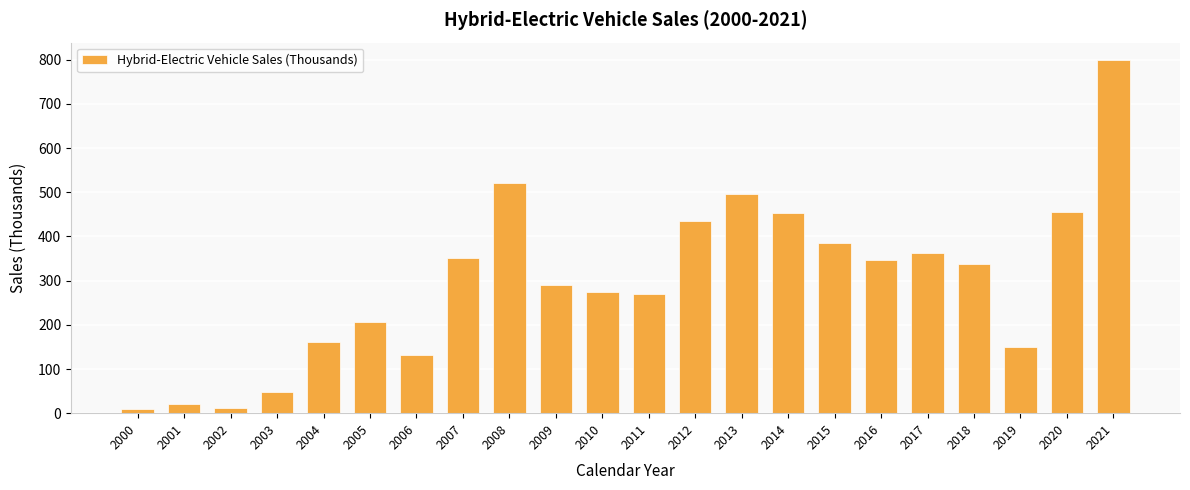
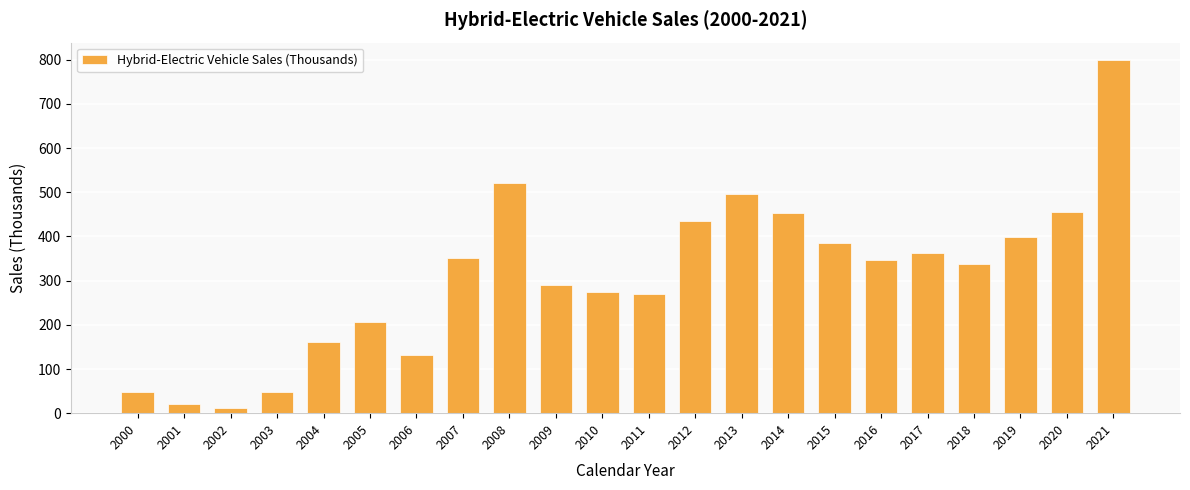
  {
-   "2000": 10,
+   "2000": 50,
    "2001": 20,
    "2002": 10,
    "2003": 50,
    "2004": 160,
    "2005": 210,
    "2006": 130,
    "2007": 350,
    "2008": 520,
    "2009": 290,
    "2010": 270,
    "2011": 270,
    "2012": 430,
    "2013": 500,
    "2014": 450,
    "2015": 380,
    "2016": 350,
    "2017": 360,
    "2018": 340,
-   "2019": 150,
+   "2019": 400,
    "2020": 460,
    "2021": 800
  }
